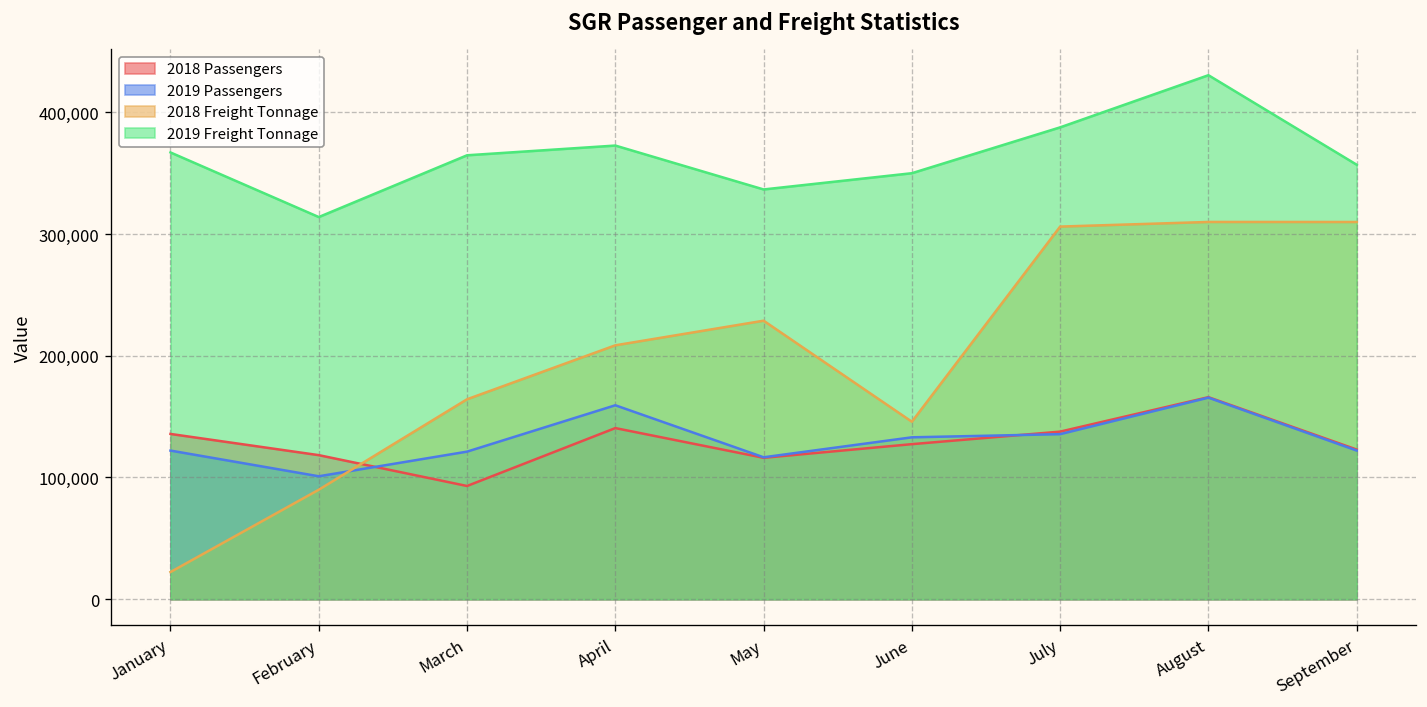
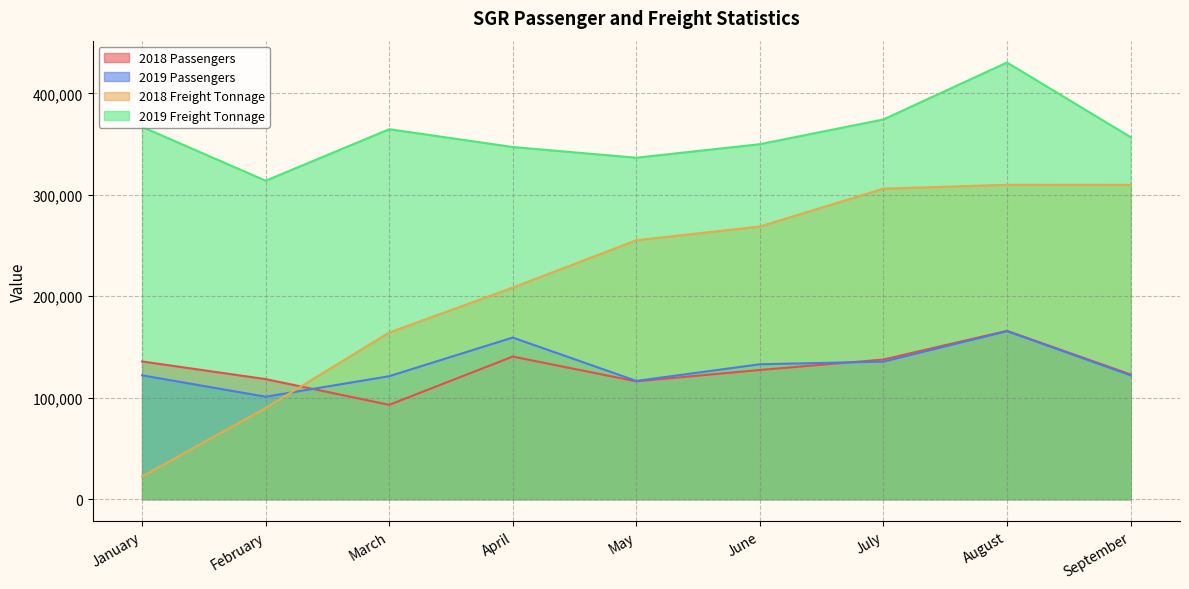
  {
    "2018 Passengers": {
      "January": "136,000",
      "February": "118,000",
      "March": "93,000",
      "April": "141,000",
      "June": "127,000"
    },
    "2019 Passengers": {
      "January": "122,000",
      "February": "101,000",
      "March": "121,000",
      "April": "159,000",
      "June": "133,000"
    },
    "2018 Freight Tonnage": {
      "January": "22,000",
      "February": "90,000",
      "March": "164,000",
      "April": "209,000",
-     "May": "229,000",
-     "June": "146,000",
+     "May": "255,000",
+     "June": "269,000",
      "July": "306,000",
      "August": "310,000",
      "September": "310,000"
    },
    "2019 Freight Tonnage": {
      "February": "314,000",
      "March": "365,000",
-     "April": "373,000",
+     "April": "347,000",
      "May": "337,000",
      "June": "350,000",
-     "July": "388,000",
+     "July": "374,000",
      "August": "430,000",
      "September": "357,000"
    }
  }
